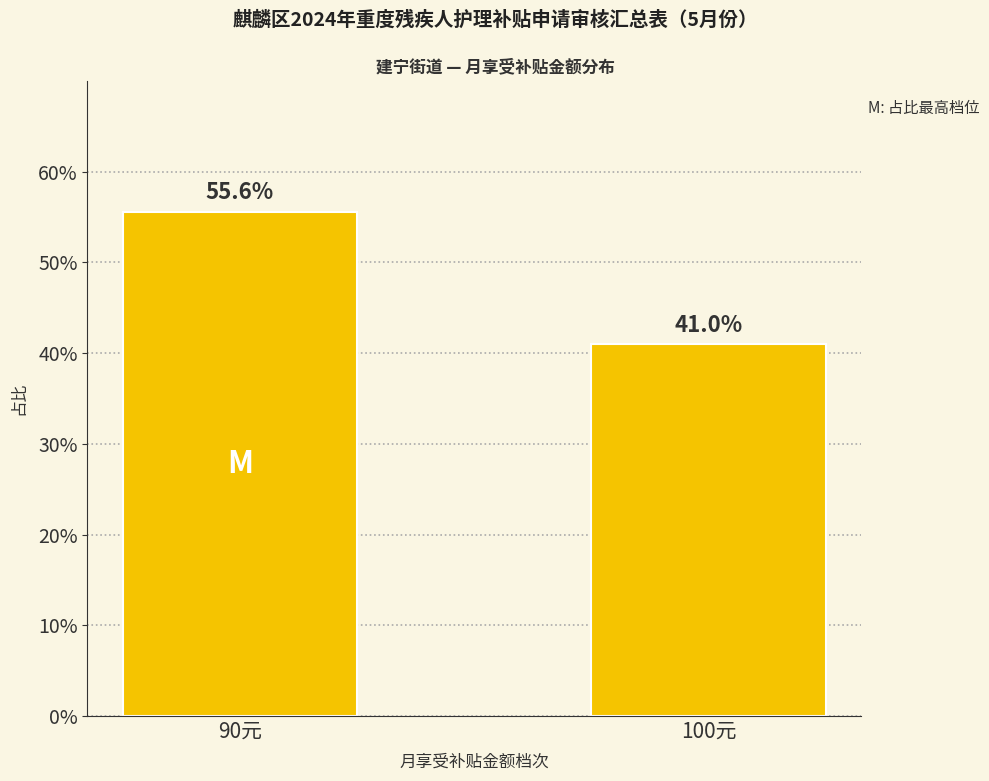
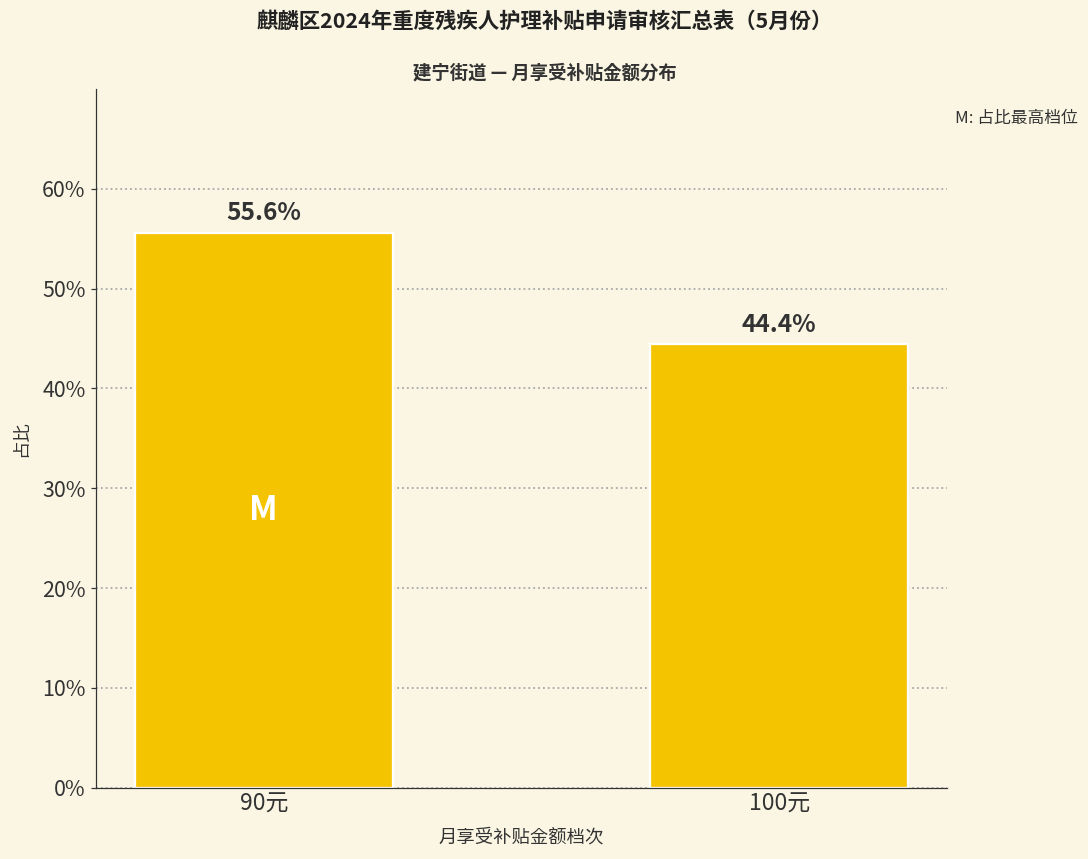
  {
    "90元": "55.6%",
-   "100元": "41.0%"
+   "100元": "44.4%"
  }
